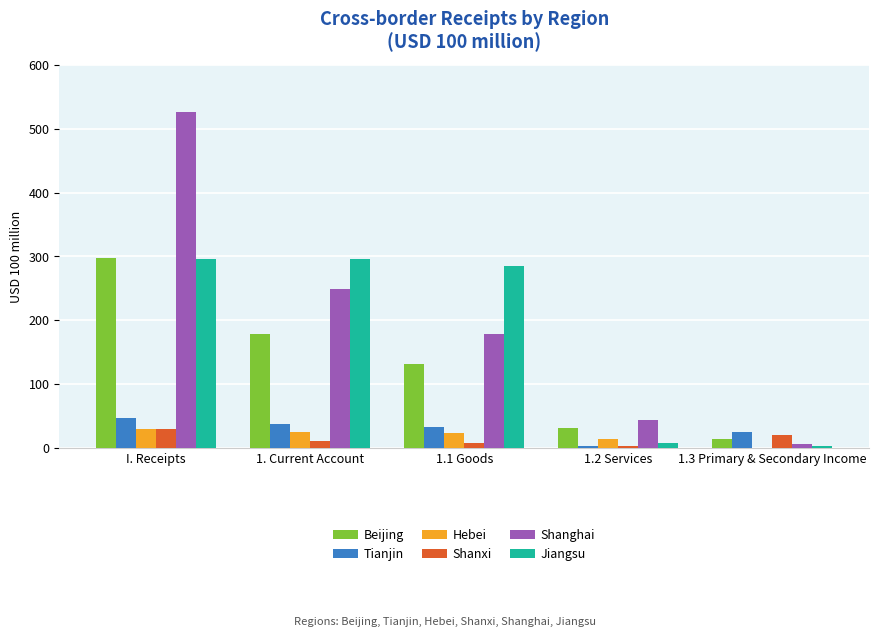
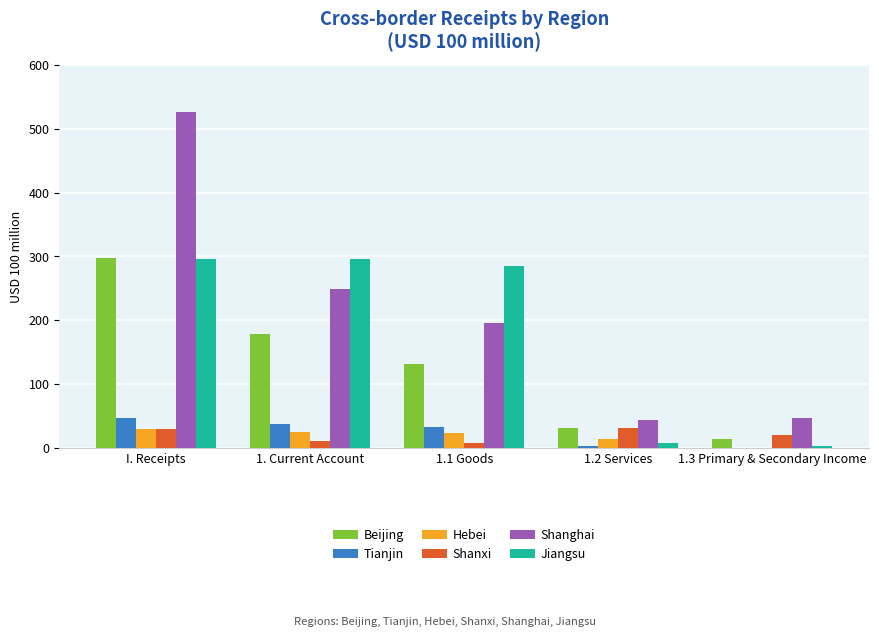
  {
    "Beijing": {
      "I. Receipts": 300,
      "1. Current Account": 180,
      "1.1 Goods": 130,
      "1.2 Services": 30,
      "1.3 Primary & Secondary Income": 10
    },
    "Tianjin": {
      "I. Receipts": 50,
      "1. Current Account": 40,
      "1.1 Goods": 30,
-     "1.3 Primary & Secondary Income": 30
+     "1.3 Primary & Secondary Income": 0
    },
    "Hebei": {
      "I. Receipts": 30,
      "1. Current Account": 30,
      "1.1 Goods": 20,
      "1.2 Services": 10
    },
    "Shanxi": {
      "I. Receipts": 30,
      "1. Current Account": 10,
      "1.1 Goods": 10,
-     "1.2 Services": 0,
+     "1.2 Services": 30,
      "1.3 Primary & Secondary Income": 20
    },
    "Shanghai": {
      "I. Receipts": 530,
      "1. Current Account": 250,
-     "1.1 Goods": 180,
+     "1.1 Goods": 200,
      "1.2 Services": 50,
-     "1.3 Primary & Secondary Income": 10
+     "1.3 Primary & Secondary Income": 50
    },
    "Jiangsu": {
      "I. Receipts": 300,
      "1. Current Account": 300,
      "1.1 Goods": 280,
      "1.2 Services": 10
    }
  }
